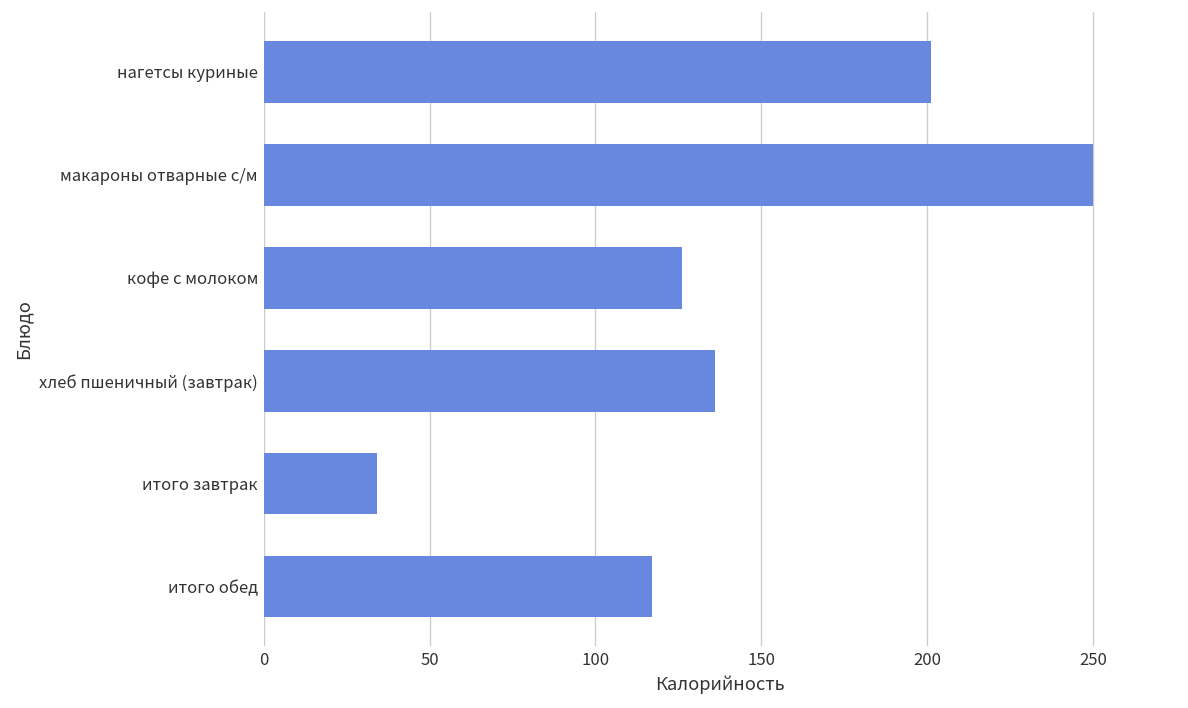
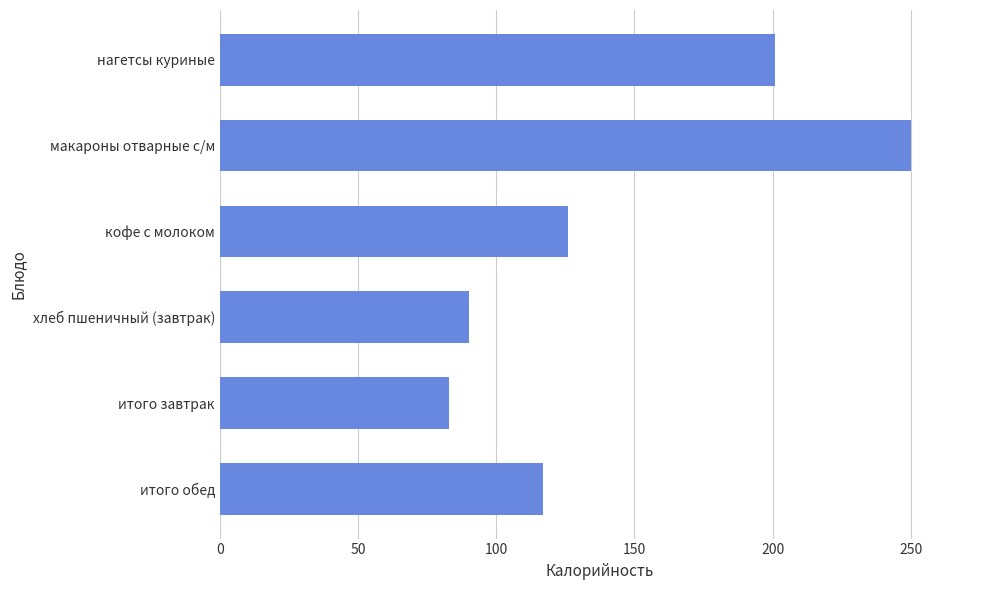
  {
    "нагетсы куриные": 201,
    "макароны отварные с/м": 250,
    "кофе с молоком": 126,
-   "хлеб пшеничный (завтрак)": 136,
-   "итого завтрак": 34,
+   "хлеб пшеничный (завтрак)": 90,
+   "итого завтрак": 83,
    "итого обед": 117
  }
